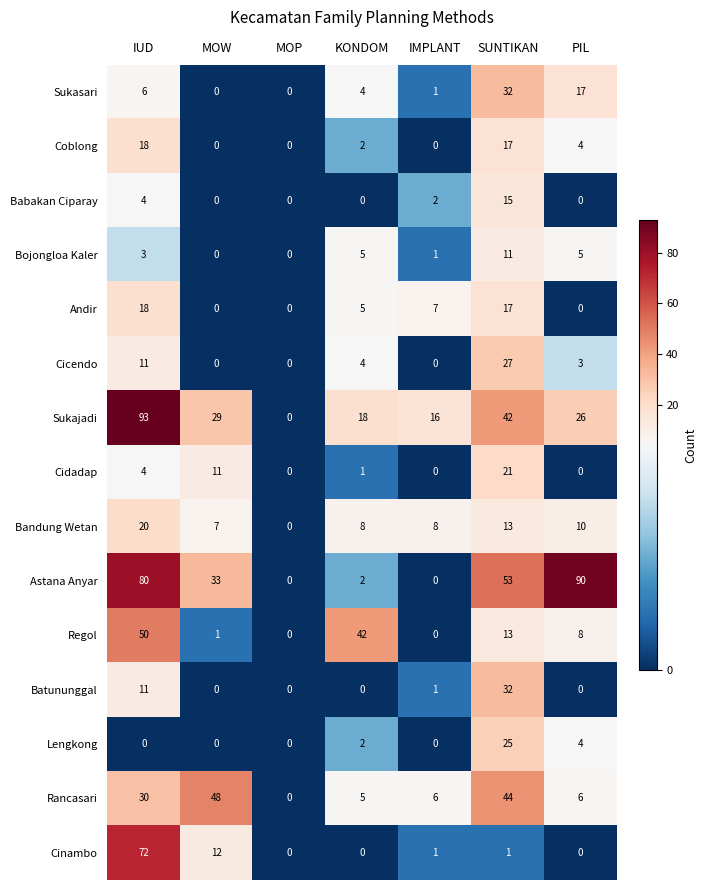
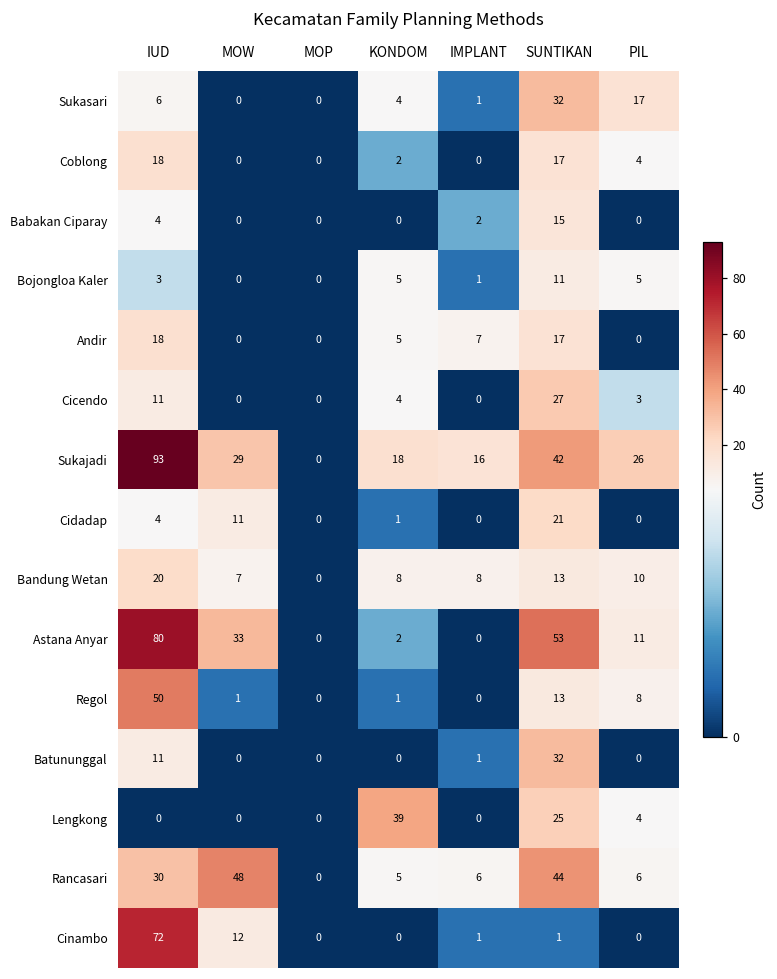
  {
    "Sukasari": {
      "IUD": 6,
      "MOW": 0,
      "MOP": 0,
      "KONDOM": 4,
      "IMPLANT": 1,
      "SUNTIKAN": 32,
      "PIL": 17
    },
    "Coblong": {
      "IUD": 18,
      "MOW": 0,
      "MOP": 0,
      "KONDOM": 2,
      "IMPLANT": 0,
      "SUNTIKAN": 17,
      "PIL": 4
    },
    "Babakan Ciparay": {
      "IUD": 4,
      "MOW": 0,
      "MOP": 0,
      "KONDOM": 0,
      "IMPLANT": 2,
      "SUNTIKAN": 15,
      "PIL": 0
    },
    "Bojongloa Kaler": {
      "IUD": 3,
      "MOW": 0,
      "MOP": 0,
      "KONDOM": 5,
      "IMPLANT": 1,
      "SUNTIKAN": 11,
      "PIL": 5
    },
    "Andir": {
      "IUD": 18,
      "MOW": 0,
      "MOP": 0,
      "KONDOM": 5,
      "IMPLANT": 7,
      "SUNTIKAN": 17,
      "PIL": 0
    },
    "Cicendo": {
      "IUD": 11,
      "MOW": 0,
      "MOP": 0,
      "KONDOM": 4,
      "IMPLANT": 0,
      "SUNTIKAN": 27,
      "PIL": 3
    },
    "Sukajadi": {
      "IUD": 93,
      "MOW": 29,
      "MOP": 0,
      "KONDOM": 18,
      "IMPLANT": 16,
      "SUNTIKAN": 42,
      "PIL": 26
    },
    "Cidadap": {
      "IUD": 4,
      "MOW": 11,
      "MOP": 0,
      "KONDOM": 1,
      "IMPLANT": 0,
      "SUNTIKAN": 21,
      "PIL": 0
    },
    "Bandung Wetan": {
      "IUD": 20,
      "MOW": 7,
      "MOP": 0,
      "KONDOM": 8,
      "IMPLANT": 8,
      "SUNTIKAN": 13,
      "PIL": 10
    },
    "Astana Anyar": {
      "IUD": 80,
      "MOW": 33,
      "MOP": 0,
      "KONDOM": 2,
      "IMPLANT": 0,
      "SUNTIKAN": 53,
-     "PIL": 90
+     "PIL": 11
    },
    "Regol": {
      "IUD": 50,
      "MOW": 1,
      "MOP": 0,
-     "KONDOM": 42,
+     "KONDOM": 1,
      "IMPLANT": 0,
      "SUNTIKAN": 13,
      "PIL": 8
    },
    "Batununggal": {
      "IUD": 11,
      "MOW": 0,
      "MOP": 0,
      "KONDOM": 0,
      "IMPLANT": 1,
      "SUNTIKAN": 32,
      "PIL": 0
    },
    "Lengkong": {
      "IUD": 0,
      "MOW": 0,
      "MOP": 0,
-     "KONDOM": 2,
+     "KONDOM": 39,
      "IMPLANT": 0,
      "SUNTIKAN": 25,
      "PIL": 4
    },
    "Rancasari": {
      "IUD": 30,
      "MOW": 48,
      "MOP": 0,
      "KONDOM": 5,
      "IMPLANT": 6,
      "SUNTIKAN": 44,
      "PIL": 6
    },
    "Cinambo": {
      "IUD": 72,
      "MOW": 12,
      "MOP": 0,
      "KONDOM": 0,
      "IMPLANT": 1,
      "SUNTIKAN": 1,
      "PIL": 0
    }
  }
